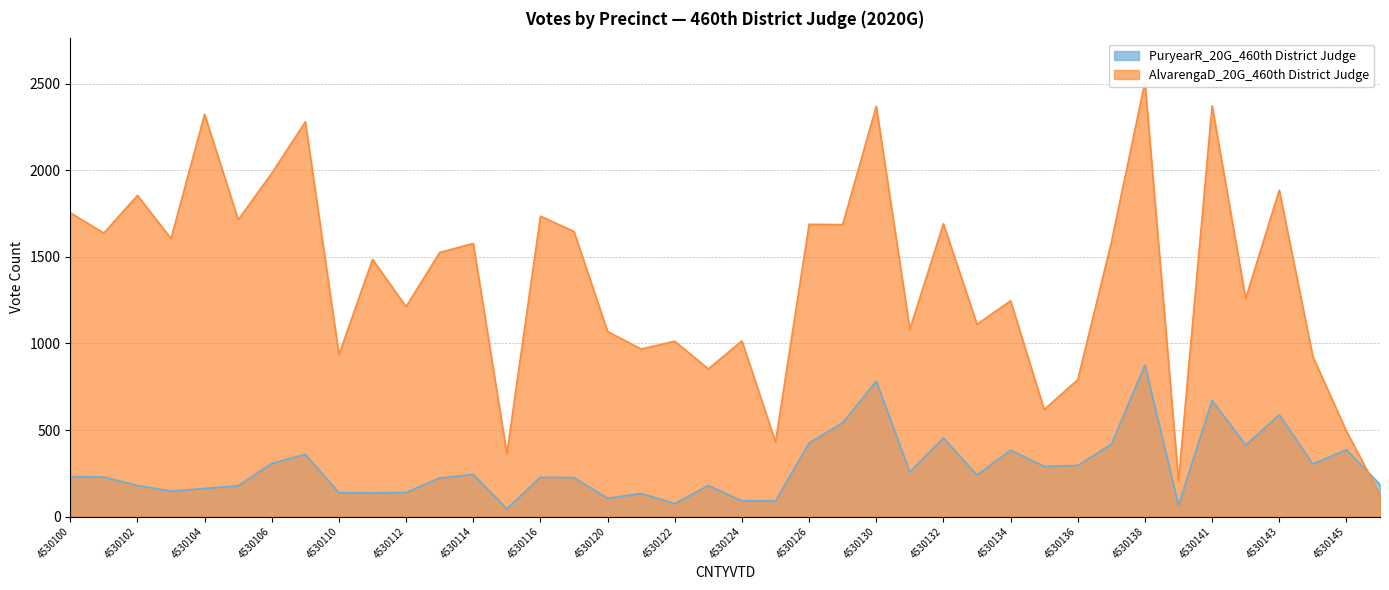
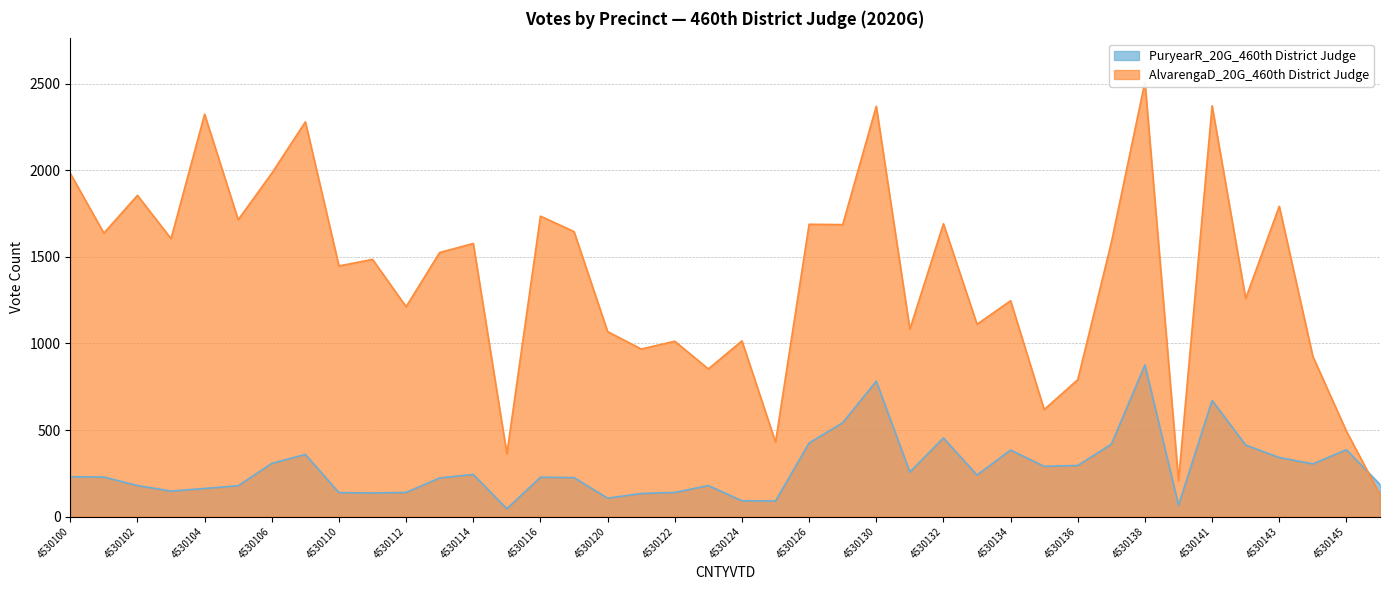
  {
    "PuryearR_20G_460th District Judge": {
      "4530100": 230,
      "4530102": 180,
      "4530104": 160,
      "4530106": 310,
      "4530110": 140,
      "4530112": 140,
      "4530114": 240,
      "4530116": 230,
      "4530120": 110,
-     "4530122": 80,
+     "4530122": 140,
      "4530124": 90,
      "4530126": 430,
      "4530130": 780,
      "4530132": 450,
      "4530134": 380,
      "4530136": 300,
      "4530138": 880,
      "4530141": 670,
-     "4530143": 590,
+     "4530143": 340,
      "4530145": 390
    },
    "AlvarengaD_20G_460th District Judge": {
-     "4530100": 1760,
+     "4530100": 1980,
      "4530102": 1860,
      "4530104": 2330,
      "4530106": 1980,
-     "4530110": 940,
+     "4530110": 1450,
      "4530112": 1210,
      "4530114": 1580,
      "4530116": 1740,
      "4530120": 1070,
      "4530122": 1010,
      "4530124": 1020,
      "4530126": 1690,
      "4530130": 2370,
      "4530132": 1690,
      "4530134": 1250,
      "4530136": 790,
      "4530141": 2370,
-     "4530143": 1890,
+     "4530143": 1790,
      "4530145": 490
    }
  }
